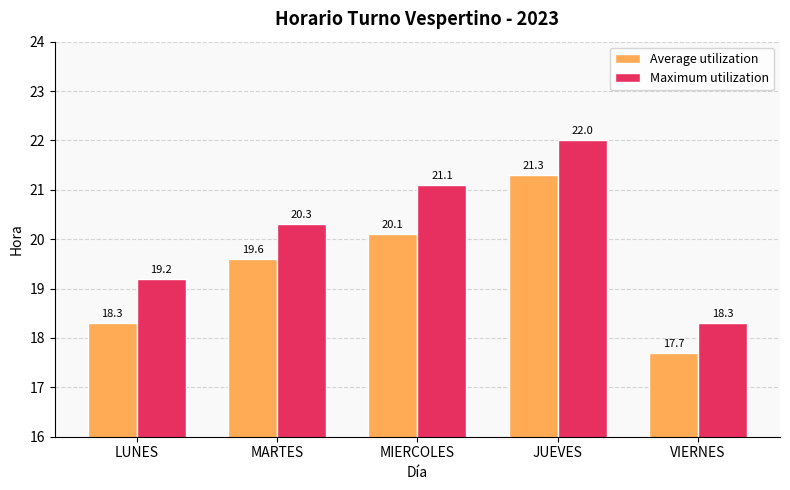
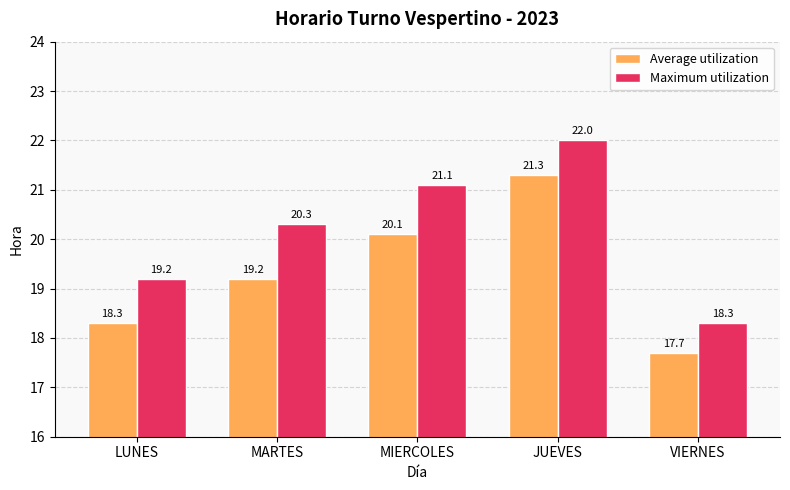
  {
    "Average utilization": {
      "LUNES": 18.3,
-     "MARTES": 19.6,
+     "MARTES": 19.2,
      "MIERCOLES": 20.1,
      "JUEVES": 21.3,
      "VIERNES": 17.7
    },
    "Maximum utilization": {
      "LUNES": 19.2,
      "MARTES": 20.3,
      "MIERCOLES": 21.1,
      "JUEVES": 22.0,
      "VIERNES": 18.3
    }
  }
